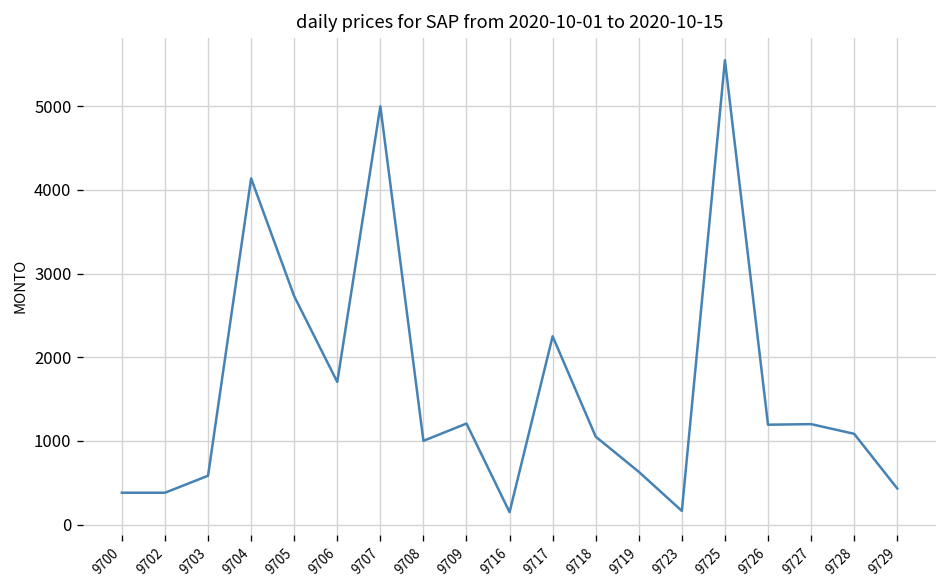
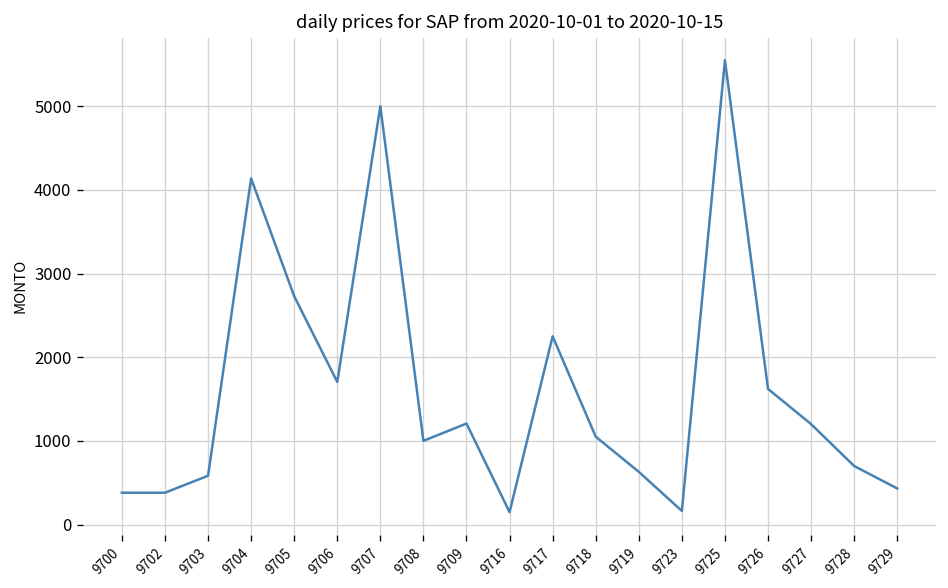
  {
    "9700": 400,
    "9702": 400,
    "9703": 600,
    "9704": 4100,
    "9705": 2700,
    "9706": 1700,
    "9707": 5000,
    "9708": 1000,
    "9709": 1200,
    "9716": 100,
    "9717": 2300,
    "9718": 1100,
    "9719": 600,
    "9723": 200,
    "9725": 5600,
-   "9726": 1200,
+   "9726": 1600,
    "9727": 1200,
-   "9728": 1100,
+   "9728": 700,
    "9729": 400
  }
